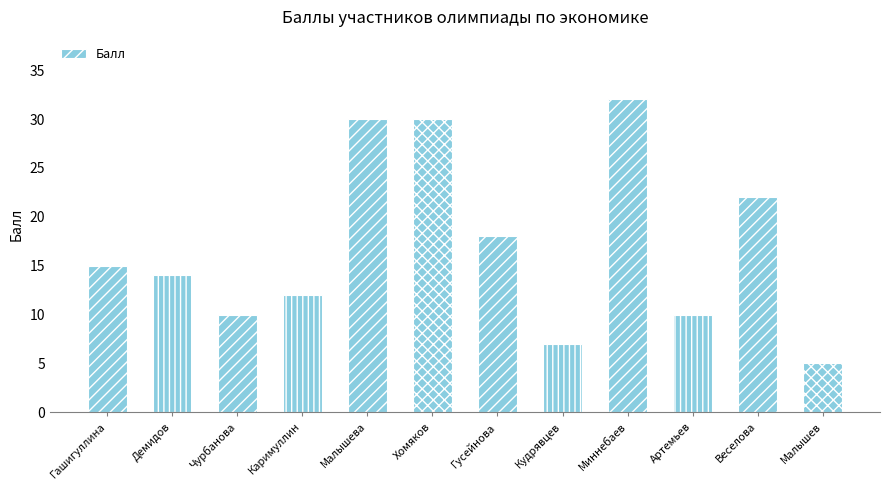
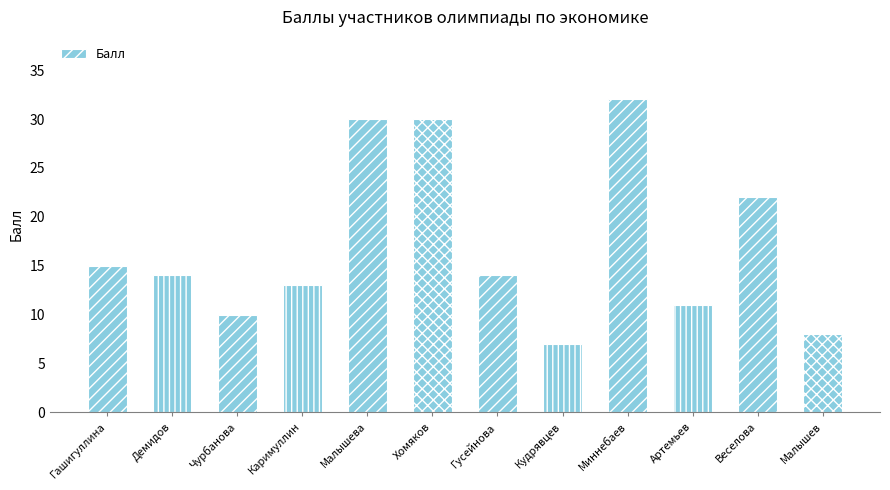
  {
    "Гашигуллина": 15,
    "Демидов": 14,
    "Чурбанова": 10,
-   "Каримуллин": 12,
+   "Каримуллин": 13,
    "Малышева": 30,
    "Хомяков": 30,
-   "Гусейнова": 18,
+   "Гусейнова": 14,
    "Кудрявцев": 7,
    "Миннебаев": 32,
-   "Артемьев": 10,
+   "Артемьев": 11,
    "Веселова": 22,
-   "Малышев": 5
+   "Малышев": 8
  }
